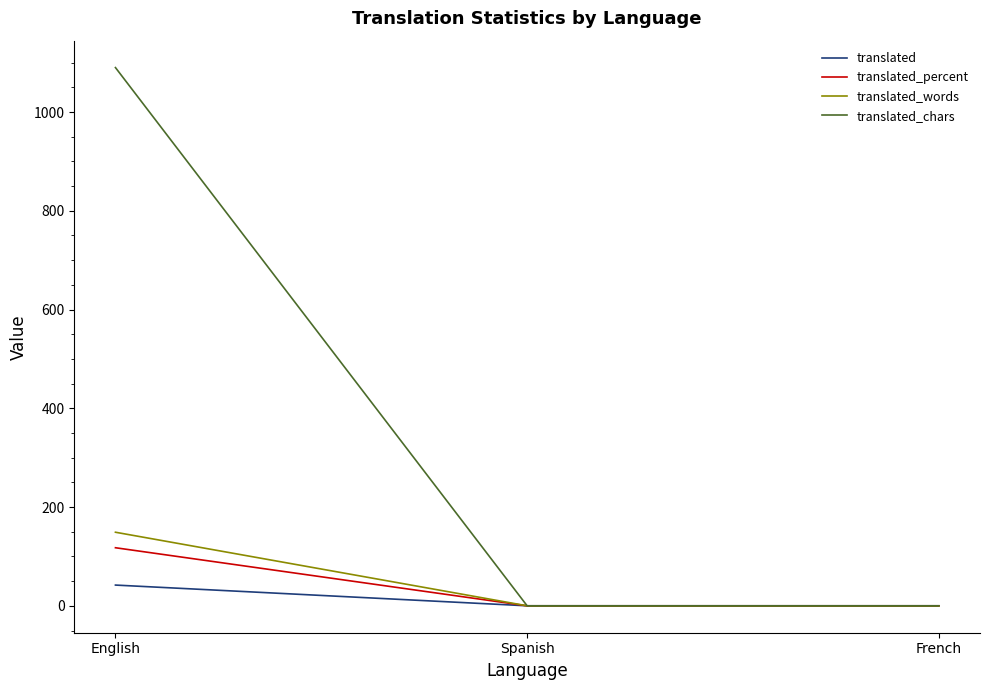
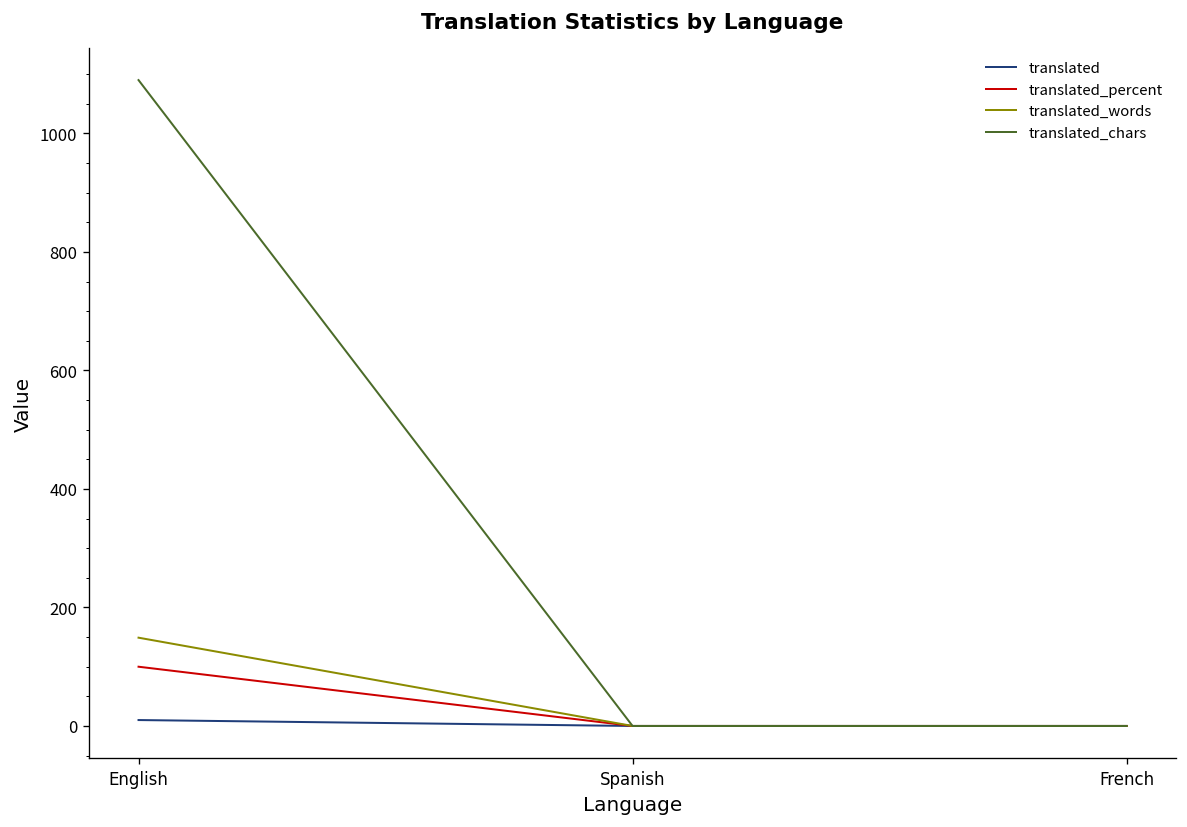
  {
    "translated": {
-     "English": 40
+     "English": 10
    },
    "translated_percent": {
-     "English": 120
+     "English": 100
    },
    "translated_words": {
      "English": 150
    },
    "translated_chars": {
      "English": 1090
    }
  }
